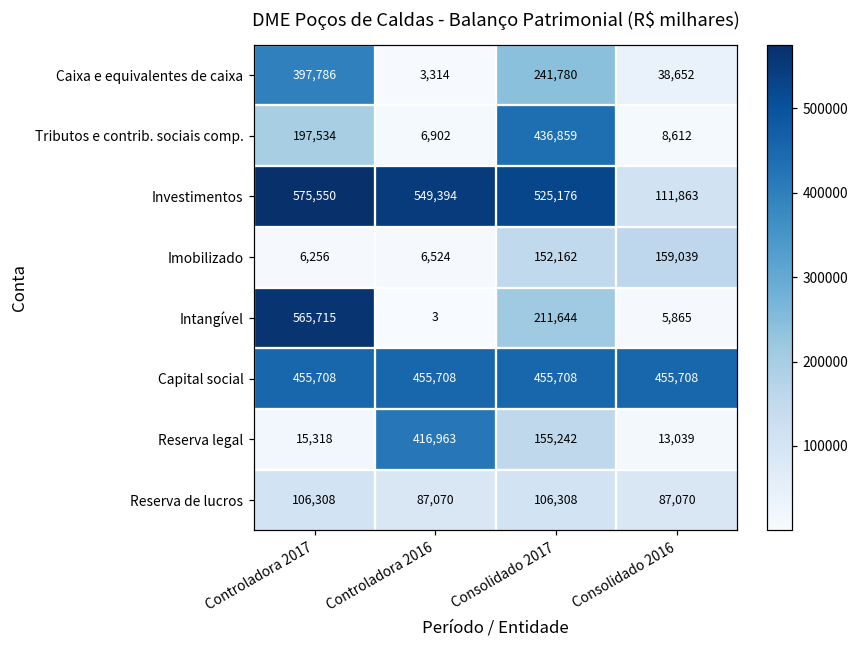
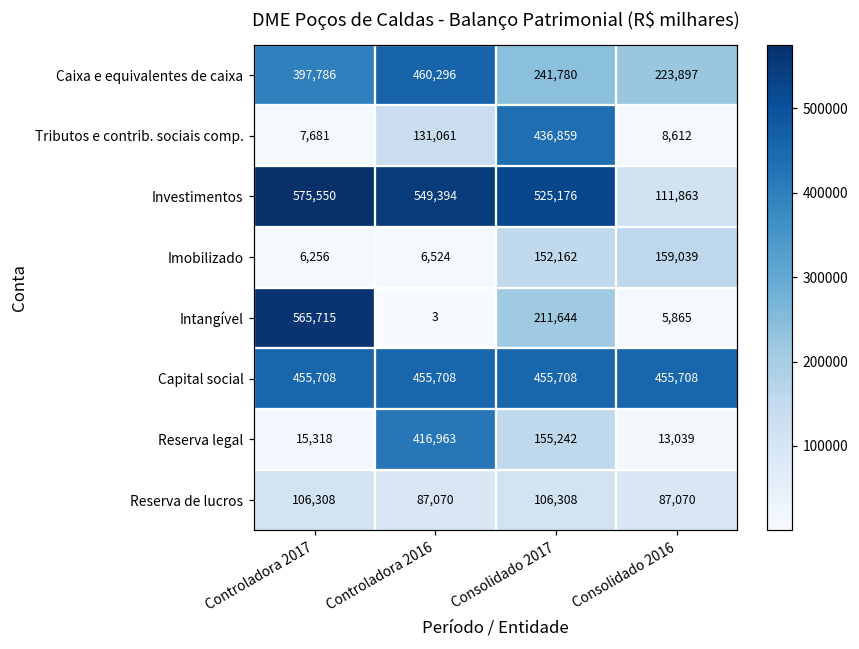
  {
    "Caixa e equivalentes de caixa": {
      "Controladora 2017": "397,786",
-     "Controladora 2016": "3,314",
+     "Controladora 2016": "460,296",
      "Consolidado 2017": "241,780",
-     "Consolidado 2016": "38,652"
+     "Consolidado 2016": "223,897"
    },
    "Tributos e contrib. sociais comp.": {
-     "Controladora 2017": "197,534",
-     "Controladora 2016": "6,902",
+     "Controladora 2017": "7,681",
+     "Controladora 2016": "131,061",
      "Consolidado 2017": "436,859",
      "Consolidado 2016": "8,612"
    },
    "Investimentos": {
      "Controladora 2017": "575,550",
      "Controladora 2016": "549,394",
      "Consolidado 2017": "525,176",
      "Consolidado 2016": "111,863"
    },
    "Imobilizado": {
      "Controladora 2017": "6,256",
      "Controladora 2016": "6,524",
      "Consolidado 2017": "152,162",
      "Consolidado 2016": "159,039"
    },
    "Intangível": {
      "Controladora 2017": "565,715",
      "Controladora 2016": "3",
      "Consolidado 2017": "211,644",
      "Consolidado 2016": "5,865"
    },
    "Capital social": {
      "Controladora 2017": "455,708",
      "Controladora 2016": "455,708",
      "Consolidado 2017": "455,708",
      "Consolidado 2016": "455,708"
    },
    "Reserva legal": {
      "Controladora 2017": "15,318",
      "Controladora 2016": "416,963",
      "Consolidado 2017": "155,242",
      "Consolidado 2016": "13,039"
    },
    "Reserva de lucros": {
      "Controladora 2017": "106,308",
      "Controladora 2016": "87,070",
      "Consolidado 2017": "106,308",
      "Consolidado 2016": "87,070"
    }
  }
